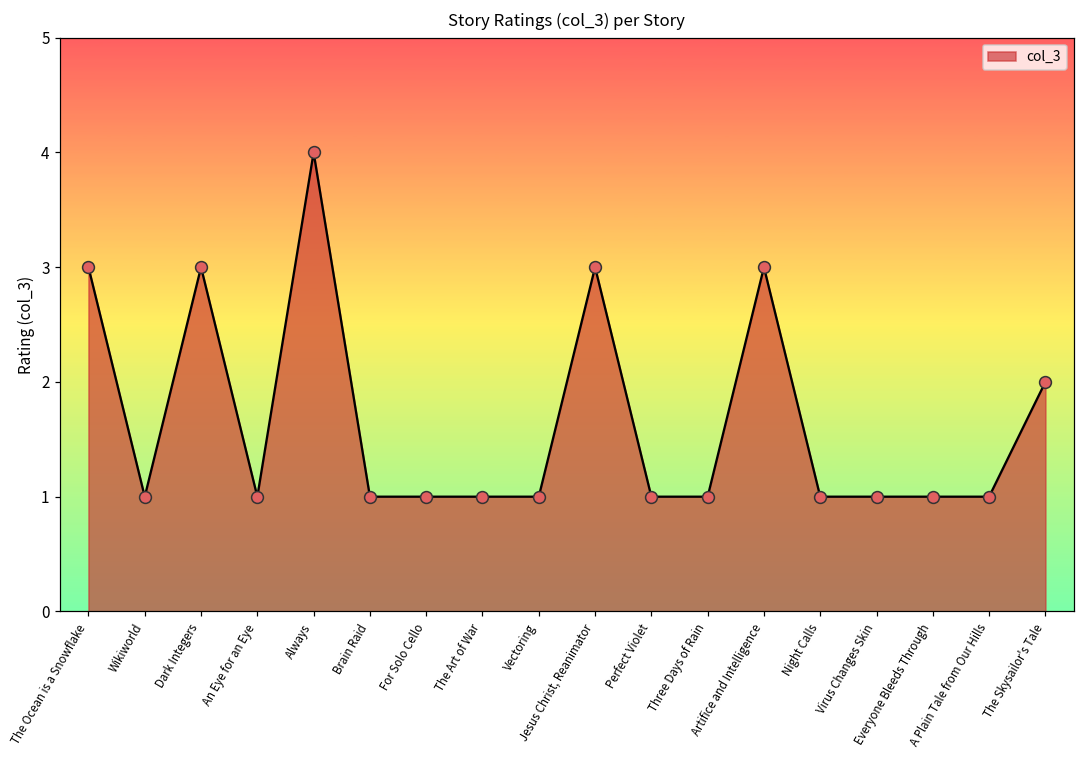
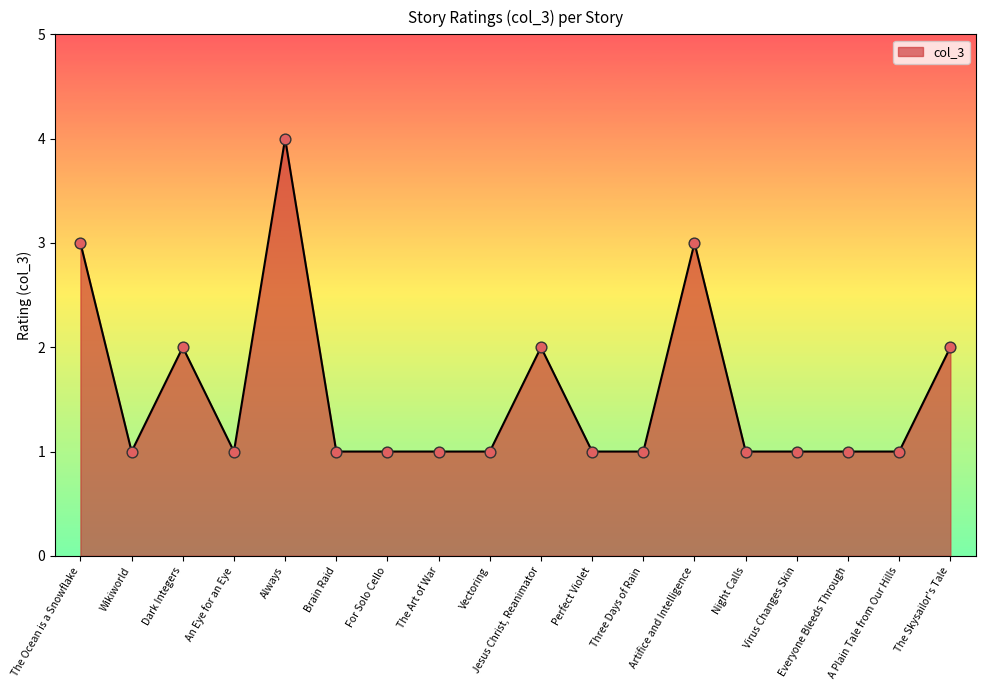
  {
    "The Ocean is a Snowflake": 3,
    "Wikiworld": 1,
-   "Dark Integers": 3,
+   "Dark Integers": 2,
    "An Eye for an Eye": 1,
    "Always": 4,
    "Brain Raid": 1,
    "For Solo Cello": 1,
    "The Art of War": 1,
    "Vectoring": 1,
-   "Jesus Christ, Reanimator": 3,
+   "Jesus Christ, Reanimator": 2,
    "Perfect Violet": 1,
    "Three Days of Rain": 1,
    "Artifice and Intelligence": 3,
    "Night Calls": 1,
    "Virus Changes Skin": 1,
    "Everyone Bleeds Through": 1,
    "A Plain Tale from Our Hills": 1,
    "The Skysailor's Tale": 2
  }
